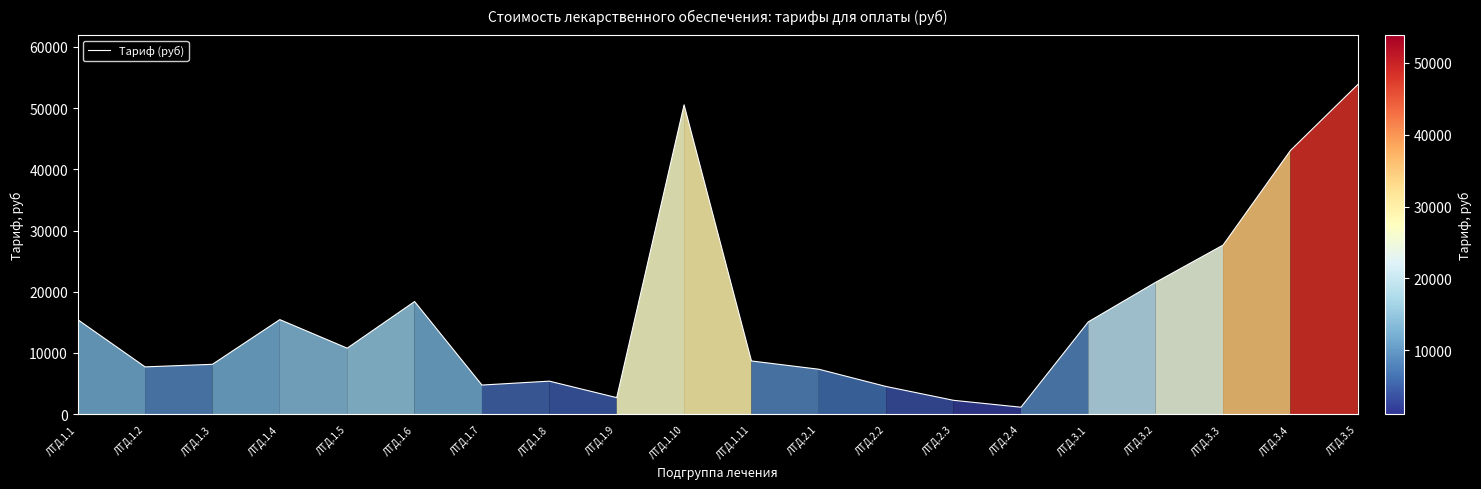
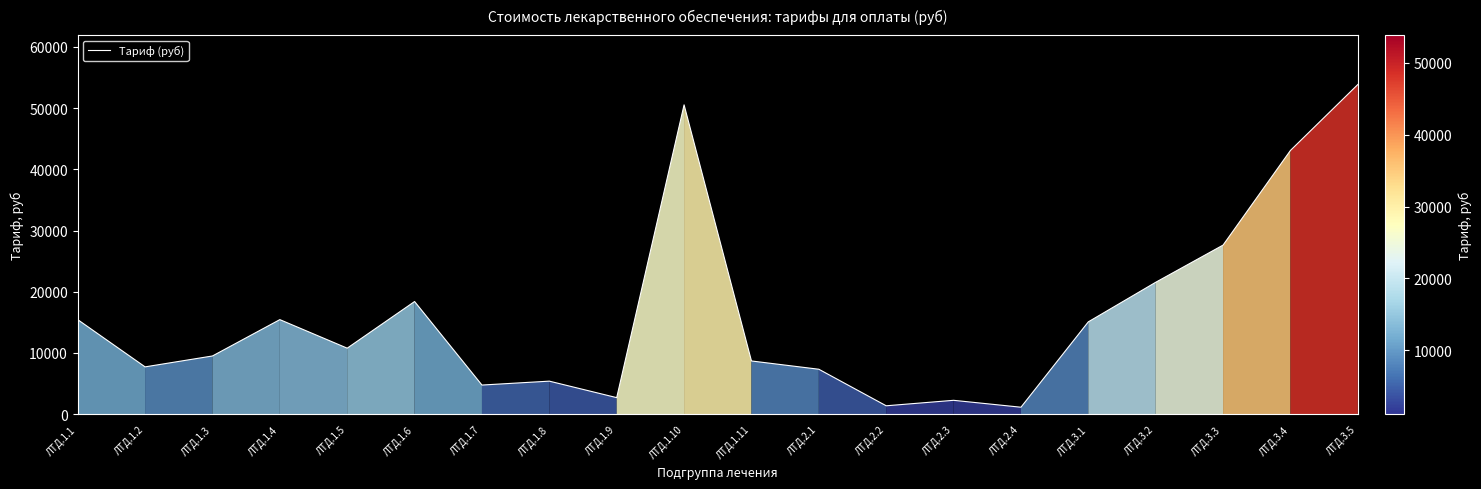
  {
    "ЛТД.1.1": 15000,
    "ЛТД.1.2": 8000,
-   "ЛТД.1.3": 8000,
+   "ЛТД.1.3": 10000,
    "ЛТД.1.4": 15000,
    "ЛТД.1.5": 11000,
    "ЛТД.1.6": 18000,
    "ЛТД.1.7": 5000,
    "ЛТД.1.8": 5000,
    "ЛТД.1.9": 3000,
    "ЛТД.1.10": 51000,
    "ЛТД.1.11": 9000,
    "ЛТД.2.1": 7000,
-   "ЛТД.2.2": 5000,
+   "ЛТД.2.2": 1000,
    "ЛТД.2.3": 2000,
    "ЛТД.2.4": 1000,
    "ЛТД.3.1": 15000,
    "ЛТД.3.2": 22000,
    "ЛТД.3.3": 28000,
    "ЛТД.3.4": 43000,
    "ЛТД.3.5": 54000
  }
